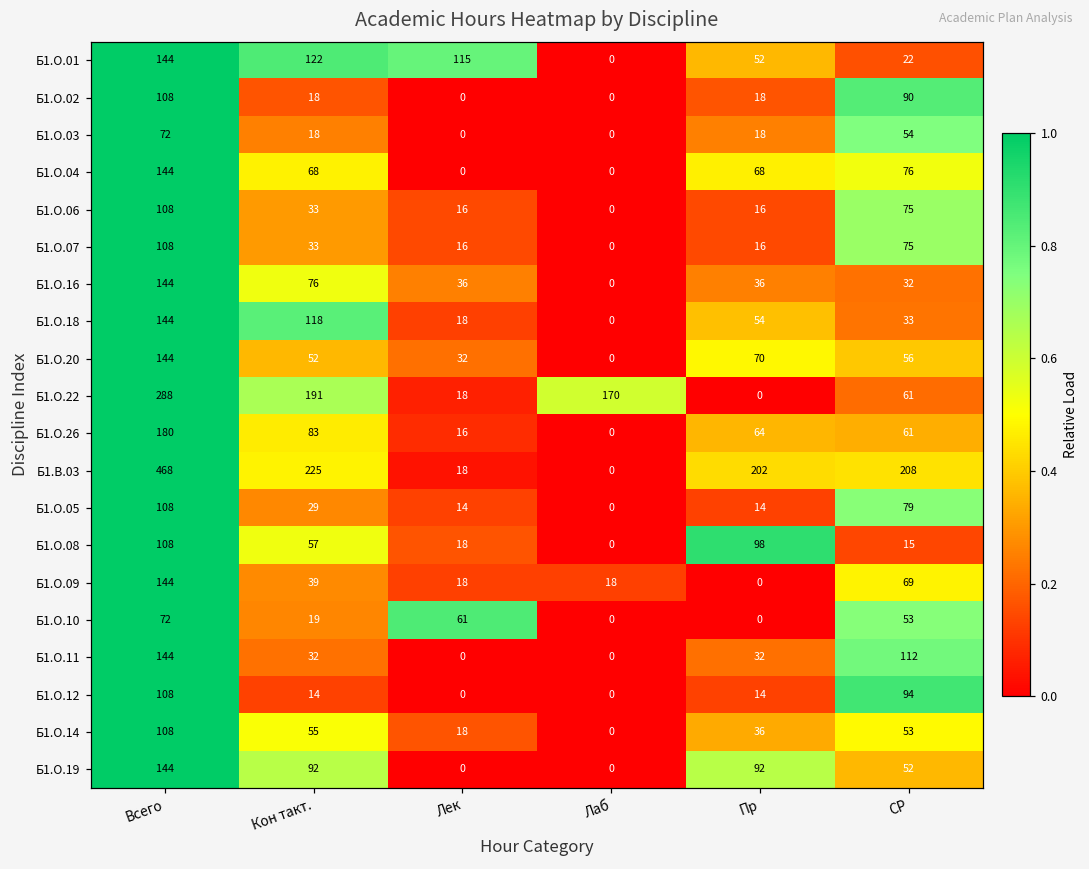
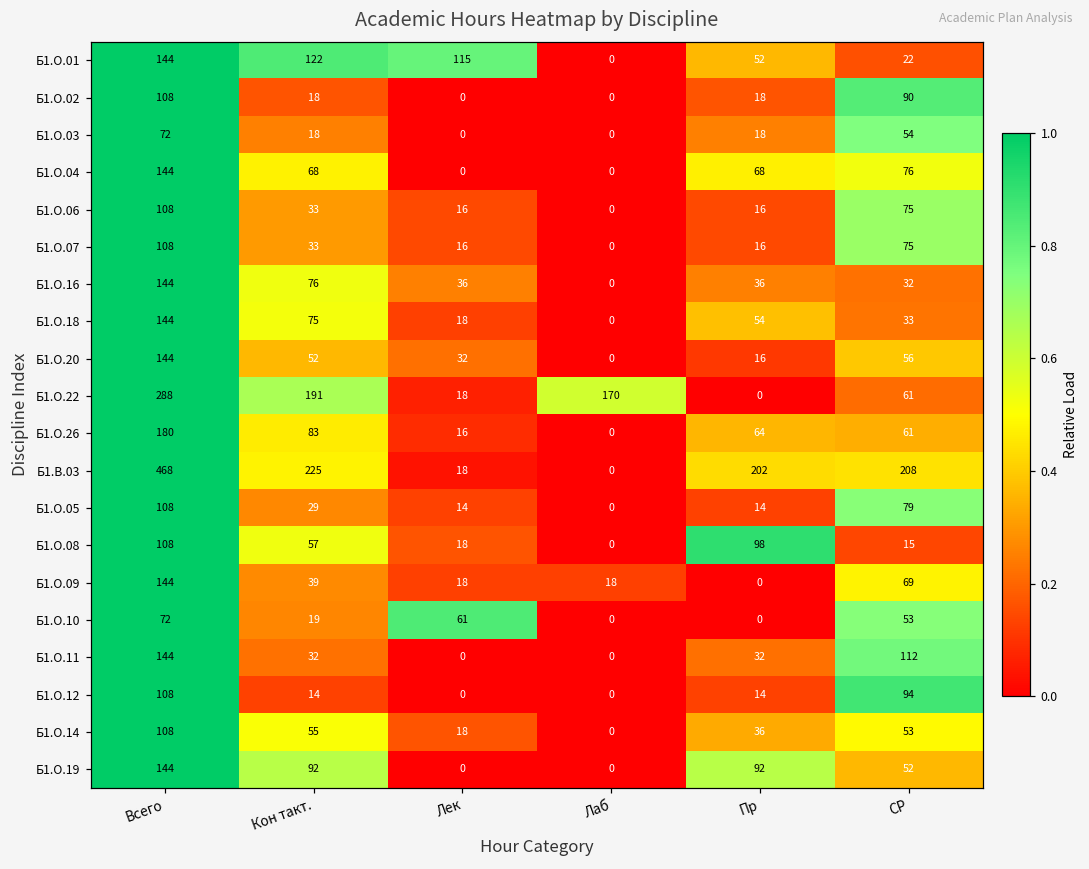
  {
    "Б1.О.01": {
      "Всего": 144,
      "Кон такт.": 122,
      "Лек": 115,
      "Лаб": 0,
      "Пр": 52,
      "СР": 22
    },
    "Б1.О.02": {
      "Всего": 108,
      "Кон такт.": 18,
      "Лек": 0,
      "Лаб": 0,
      "Пр": 18,
      "СР": 90
    },
    "Б1.О.03": {
      "Всего": 72,
      "Кон такт.": 18,
      "Лек": 0,
      "Лаб": 0,
      "Пр": 18,
      "СР": 54
    },
    "Б1.О.04": {
      "Всего": 144,
      "Кон такт.": 68,
      "Лек": 0,
      "Лаб": 0,
      "Пр": 68,
      "СР": 76
    },
    "Б1.О.06": {
      "Всего": 108,
      "Кон такт.": 33,
      "Лек": 16,
      "Лаб": 0,
      "Пр": 16,
      "СР": 75
    },
    "Б1.О.07": {
      "Всего": 108,
      "Кон такт.": 33,
      "Лек": 16,
      "Лаб": 0,
      "Пр": 16,
      "СР": 75
    },
    "Б1.О.16": {
      "Всего": 144,
      "Кон такт.": 76,
      "Лек": 36,
      "Лаб": 0,
      "Пр": 36,
      "СР": 32
    },
    "Б1.О.18": {
      "Всего": 144,
-     "Кон такт.": 118,
+     "Кон такт.": 75,
      "Лек": 18,
      "Лаб": 0,
      "Пр": 54,
      "СР": 33
    },
    "Б1.О.20": {
      "Всего": 144,
      "Кон такт.": 52,
      "Лек": 32,
      "Лаб": 0,
-     "Пр": 70,
+     "Пр": 16,
      "СР": 56
    },
    "Б1.О.22": {
      "Всего": 288,
      "Кон такт.": 191,
      "Лек": 18,
      "Лаб": 170,
      "Пр": 0,
      "СР": 61
    },
    "Б1.О.26": {
      "Всего": 180,
      "Кон такт.": 83,
      "Лек": 16,
      "Лаб": 0,
      "Пр": 64,
      "СР": 61
    },
    "Б1.В.03": {
      "Всего": 468,
      "Кон такт.": 225,
      "Лек": 18,
      "Лаб": 0,
      "Пр": 202,
      "СР": 208
    },
    "Б1.О.05": {
      "Всего": 108,
      "Кон такт.": 29,
      "Лек": 14,
      "Лаб": 0,
      "Пр": 14,
      "СР": 79
    },
    "Б1.О.08": {
      "Всего": 108,
      "Кон такт.": 57,
      "Лек": 18,
      "Лаб": 0,
      "Пр": 98,
      "СР": 15
    },
    "Б1.О.09": {
      "Всего": 144,
      "Кон такт.": 39,
      "Лек": 18,
      "Лаб": 18,
      "Пр": 0,
      "СР": 69
    },
    "Б1.О.10": {
      "Всего": 72,
      "Кон такт.": 19,
      "Лек": 61,
      "Лаб": 0,
      "Пр": 0,
      "СР": 53
    },
    "Б1.О.11": {
      "Всего": 144,
      "Кон такт.": 32,
      "Лек": 0,
      "Лаб": 0,
      "Пр": 32,
      "СР": 112
    },
    "Б1.О.12": {
      "Всего": 108,
      "Кон такт.": 14,
      "Лек": 0,
      "Лаб": 0,
      "Пр": 14,
      "СР": 94
    },
    "Б1.О.14": {
      "Всего": 108,
      "Кон такт.": 55,
      "Лек": 18,
      "Лаб": 0,
      "Пр": 36,
      "СР": 53
    },
    "Б1.О.19": {
      "Всего": 144,
      "Кон такт.": 92,
      "Лек": 0,
      "Лаб": 0,
      "Пр": 92,
      "СР": 52
    }
  }
